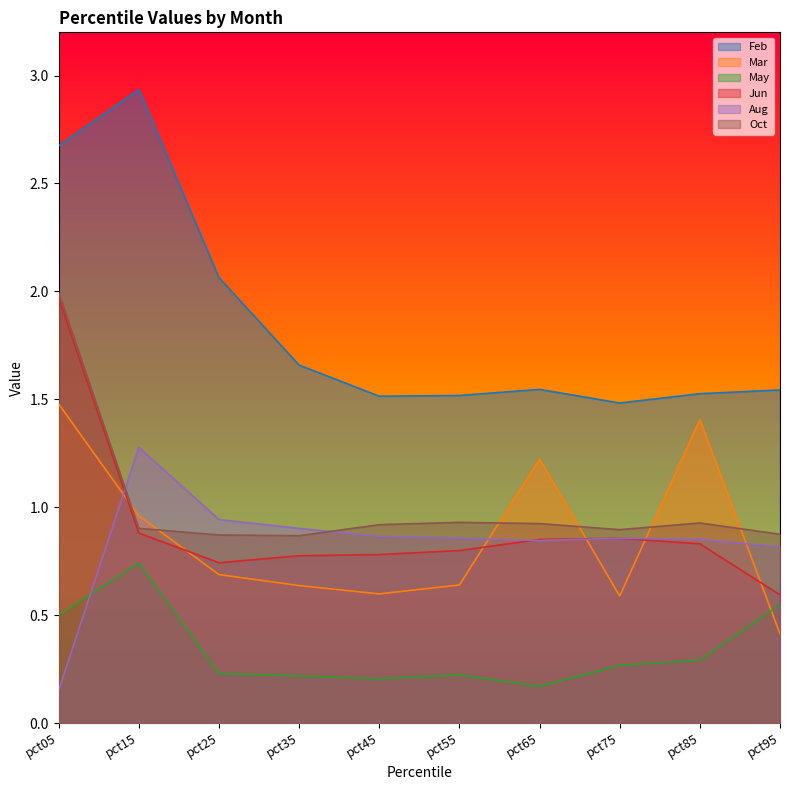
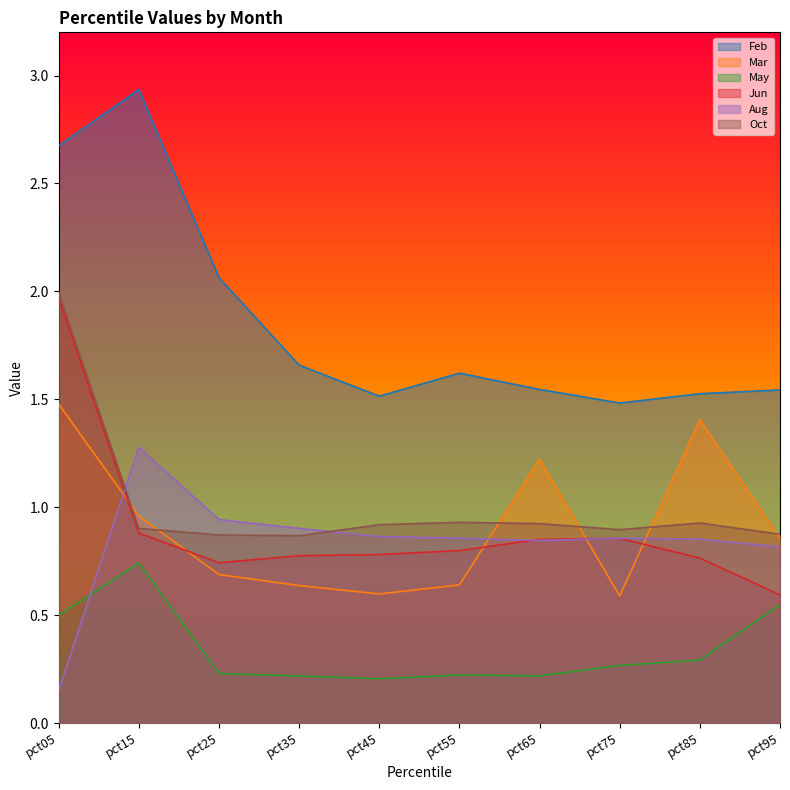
  {
    "Feb": {
      "pct05": 2.67,
      "pct15": 2.93,
      "pct25": 2.06,
      "pct35": 1.66,
      "pct45": 1.51,
-     "pct55": 1.52,
+     "pct55": 1.62,
      "pct65": 1.55,
      "pct75": 1.48,
      "pct85": 1.53,
      "pct95": 1.54
    },
    "Mar": {
      "pct05": 1.48,
      "pct15": 0.96,
      "pct25": 0.69,
      "pct35": 0.64,
      "pct45": 0.60,
      "pct55": 0.64,
      "pct65": 1.22,
      "pct75": 0.59,
      "pct85": 1.41,
-     "pct95": 0.41
+     "pct95": 0.85
    },
    "May": {
      "pct05": 0.50,
      "pct15": 0.74,
      "pct25": 0.23,
      "pct35": 0.22,
      "pct45": 0.21,
      "pct55": 0.22,
-     "pct65": 0.17,
+     "pct65": 0.22,
      "pct75": 0.27,
      "pct85": 0.29,
      "pct95": 0.55
    },
    "Jun": {
      "pct05": 1.97,
      "pct15": 0.88,
      "pct25": 0.74,
      "pct35": 0.78,
      "pct45": 0.78,
      "pct55": 0.80,
-     "pct85": 0.83,
+     "pct85": 0.76,
      "pct95": 0.59
    },
    "Aug": {
      "pct05": 0.15,
      "pct15": 1.28,
      "pct25": 0.94,
      "pct35": 0.90,
      "pct45": 0.86,
      "pct55": 0.86,
      "pct85": 0.85,
      "pct95": 0.82
    },
    "Oct": {
      "pct05": 1.99,
      "pct15": 0.90,
      "pct25": 0.87,
      "pct35": 0.87,
      "pct45": 0.92,
      "pct55": 0.93,
      "pct65": 0.92,
      "pct75": 0.90,
      "pct85": 0.93,
      "pct95": 0.87
    }
  }
